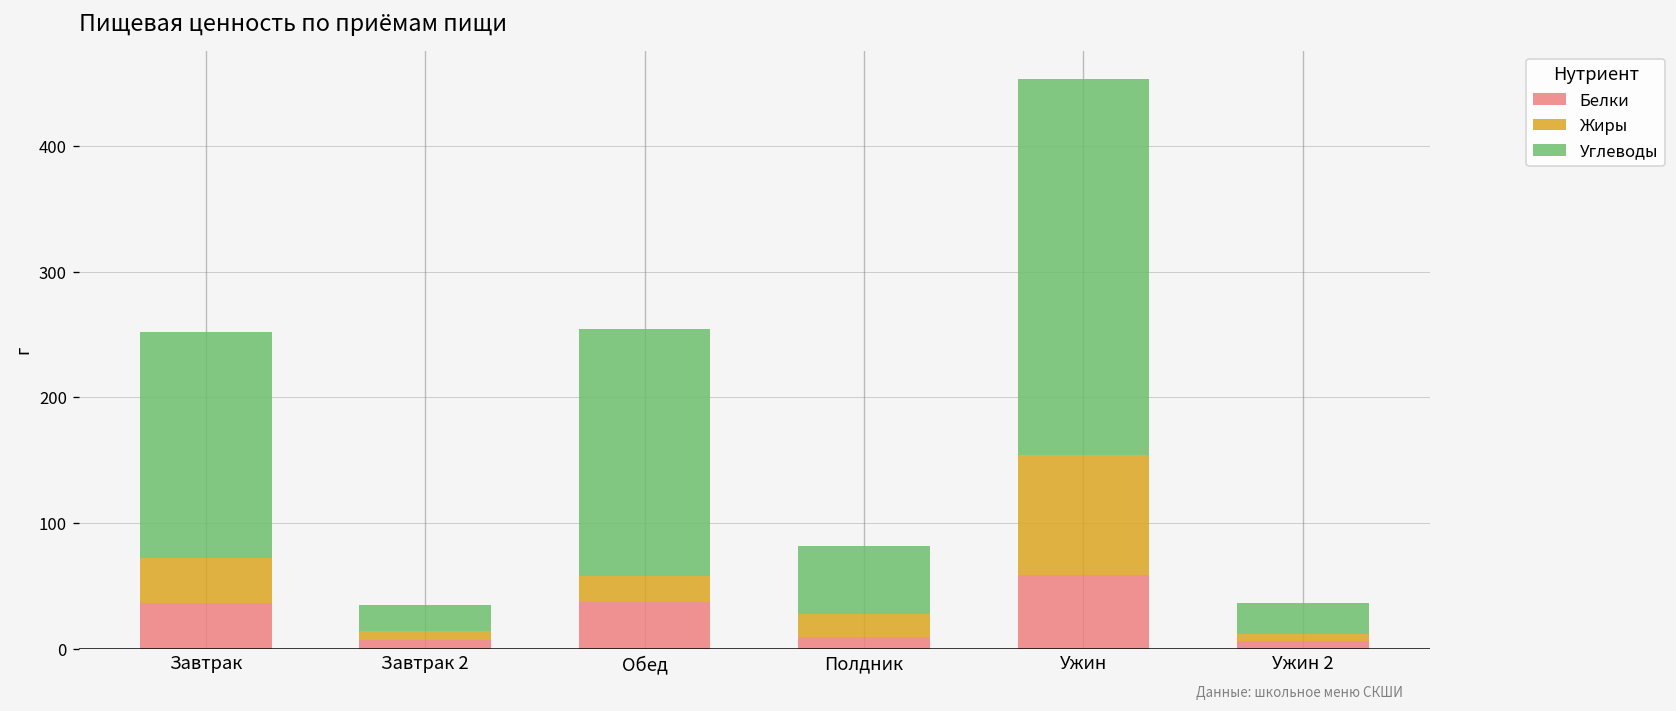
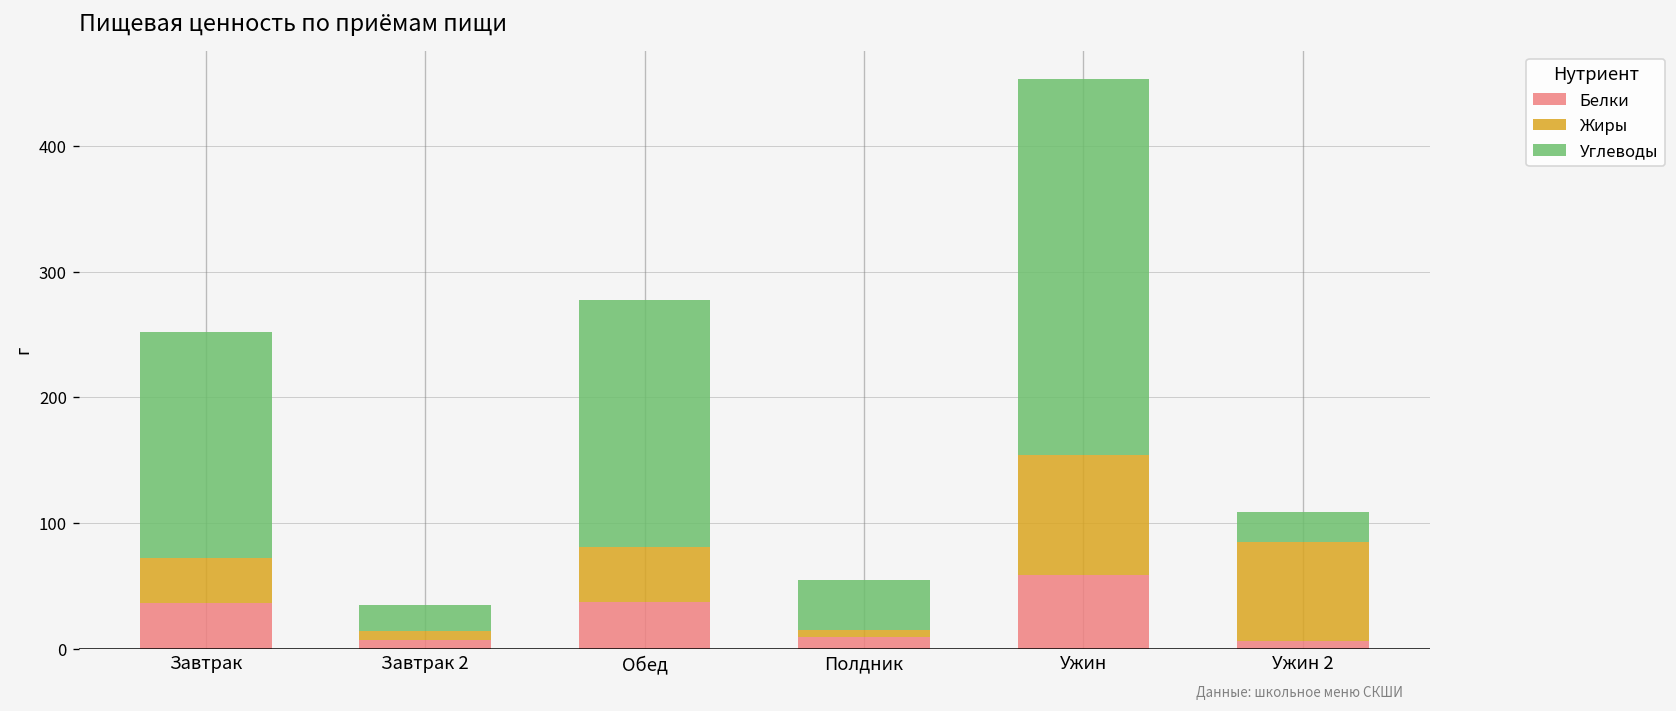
  {
    "Жиры": {
      "Завтрак": 36,
      "Завтрак 2": 7,
-     "Обед": 21,
-     "Полдник": 19,
+     "Обед": 44,
+     "Полдник": 6,
      "Ужин": 95,
-     "Ужин 2": 6
+     "Ужин 2": 79
    },
    "Углеводы": {
      "Завтрак": 180,
      "Завтрак 2": 21,
      "Обед": 196,
-     "Полдник": 54,
+     "Полдник": 40,
      "Ужин": 299,
      "Ужин 2": 24
    }
  }
